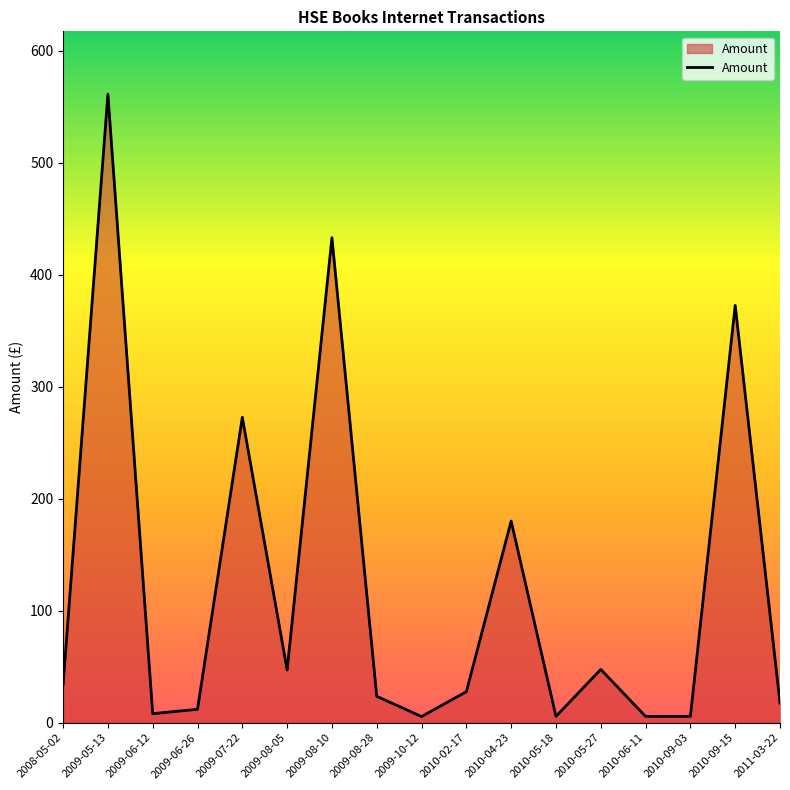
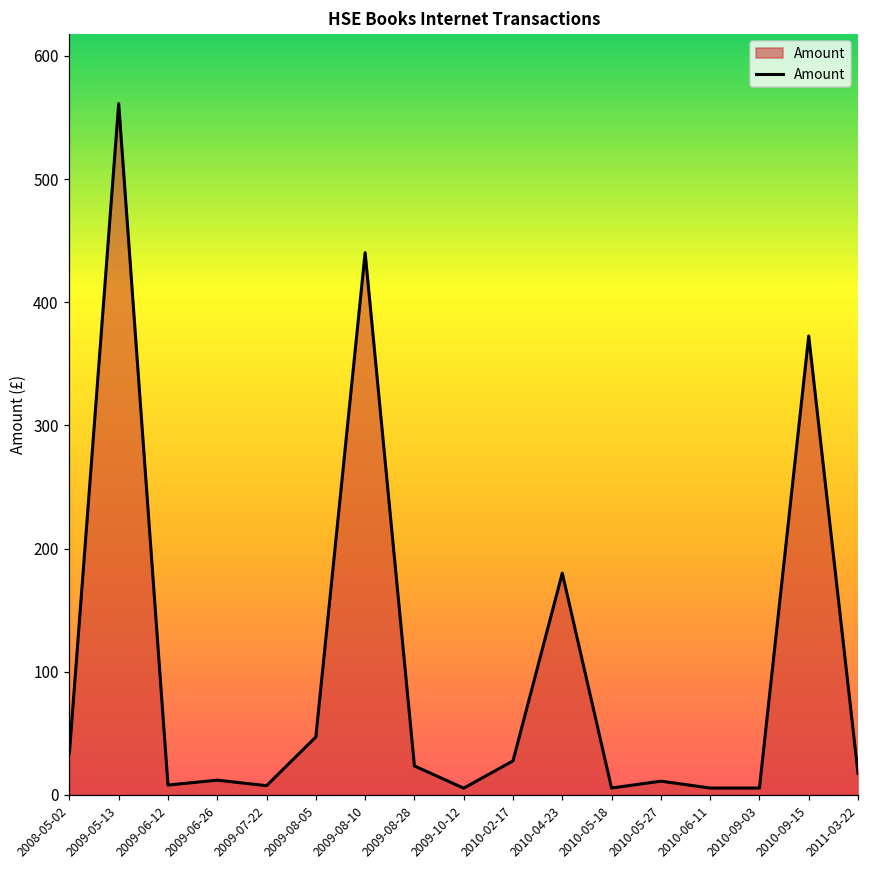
  {
    "2008-05-02": 34,
    "2009-05-13": 561,
    "2009-06-12": 8,
    "2009-06-26": 12,
-   "2009-07-22": 273,
+   "2009-07-22": 8,
    "2009-08-05": 47,
-   "2009-08-10": 433,
+   "2009-08-10": 440,
    "2009-08-28": 24,
    "2009-10-12": 5,
    "2010-02-17": 28,
    "2010-04-23": 180,
    "2010-05-18": 6,
-   "2010-05-27": 48,
+   "2010-05-27": 11,
    "2010-06-11": 6,
    "2010-09-03": 6,
    "2010-09-15": 373,
    "2011-03-22": 18
  }
